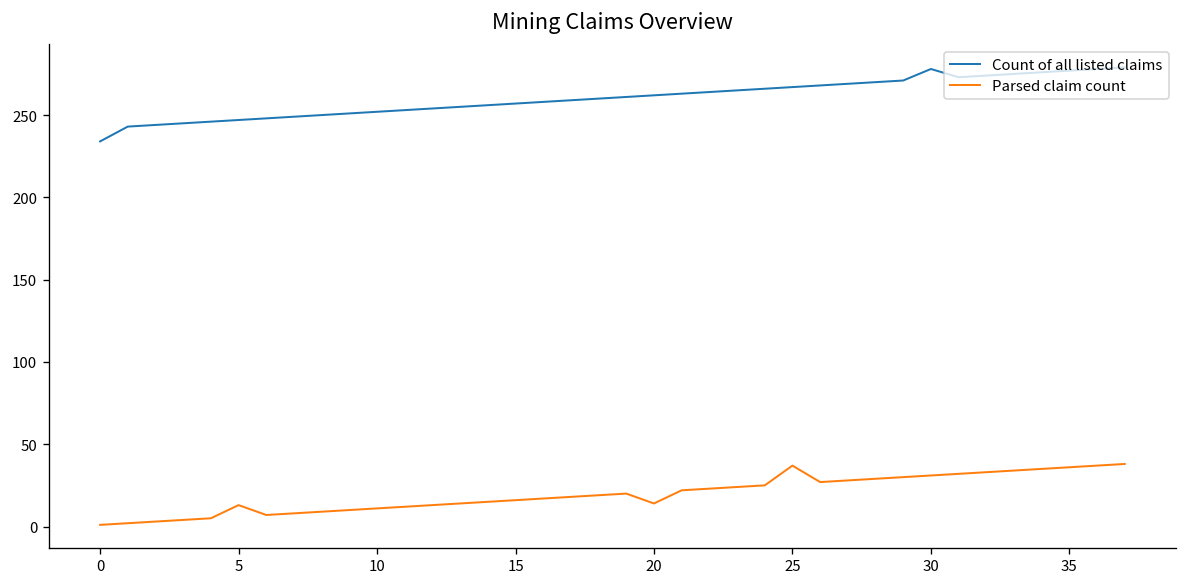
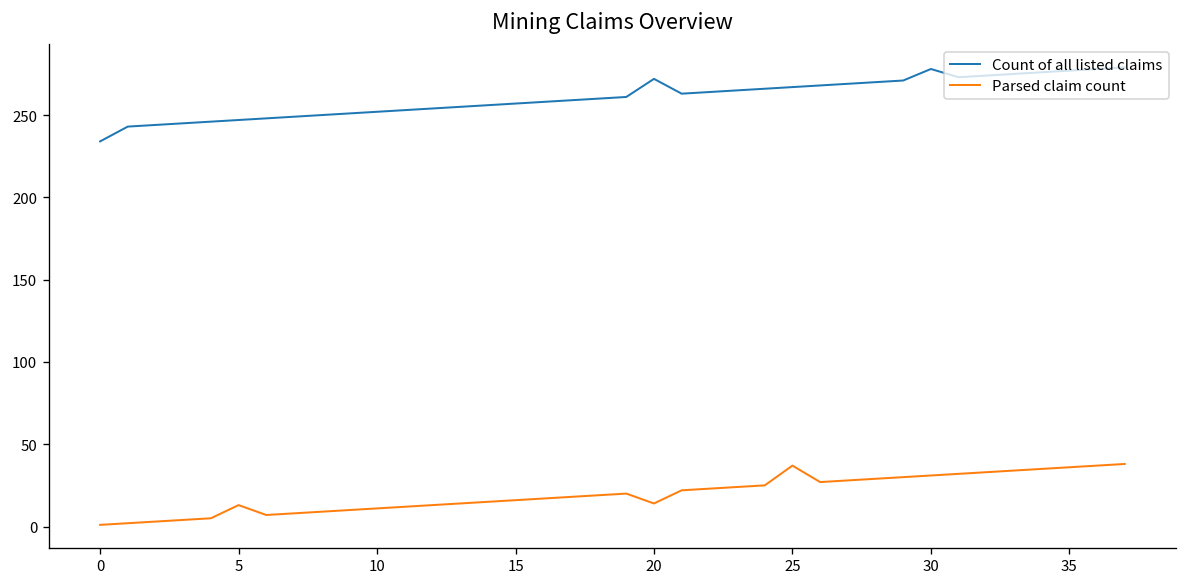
  {
    "Count of all listed claims": {
      "0": 234,
      "5": 247,
      "10": 252,
      "15": 257,
-     "20": 262,
+     "20": 272,
      "25": 267,
      "30": 278
    },
    "Parsed claim count": {
      "0": 1,
      "5": 13,
      "10": 11,
      "15": 16,
      "20": 14,
      "25": 37,
      "30": 31,
      "35": 36
    }
  }
